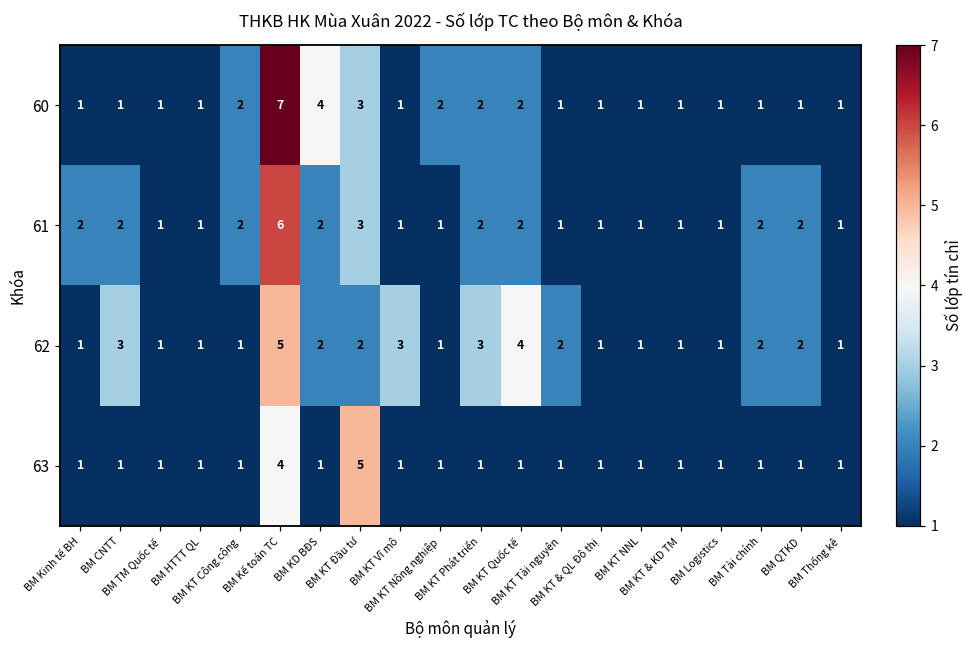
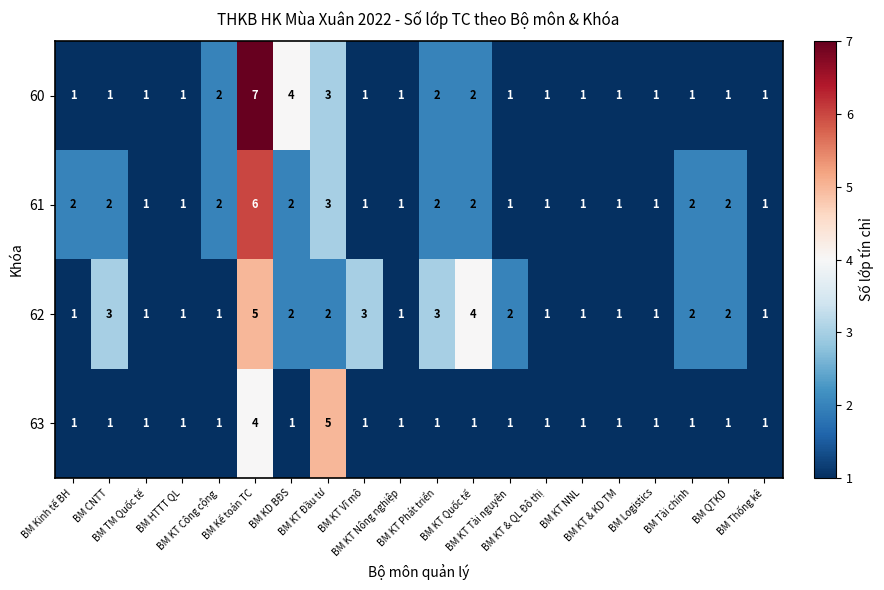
  {
    "60": {
      "BM Kinh tế BH": 1,
      "BM CNTT": 1,
      "BM TM Quốc tế": 1,
      "BM HTTT QL": 1,
      "BM KT Công cộng": 2,
      "BM Kế toán TC": 7,
      "BM KD BĐS": 4,
      "BM KT Đầu tư": 3,
      "BM KT Vĩ mô": 1,
-     "BM KT Nông nghiệp": 2,
+     "BM KT Nông nghiệp": 1,
      "BM KT Phát triển": 2,
      "BM KT Quốc tế": 2,
      "BM KT Tài nguyên": 1,
      "BM KT & QL Đô thị": 1,
      "BM KT NNL": 1,
      "BM KT & KD TM": 1,
      "BM Logistics": 1,
      "BM Tài chính": 1,
      "BM QTKD": 1,
      "BM Thống kê": 1
    },
    "61": {
      "BM Kinh tế BH": 2,
      "BM CNTT": 2,
      "BM TM Quốc tế": 1,
      "BM HTTT QL": 1,
      "BM KT Công cộng": 2,
      "BM Kế toán TC": 6,
      "BM KD BĐS": 2,
      "BM KT Đầu tư": 3,
      "BM KT Vĩ mô": 1,
      "BM KT Nông nghiệp": 1,
      "BM KT Phát triển": 2,
      "BM KT Quốc tế": 2,
      "BM KT Tài nguyên": 1,
      "BM KT & QL Đô thị": 1,
      "BM KT NNL": 1,
      "BM KT & KD TM": 1,
      "BM Logistics": 1,
      "BM Tài chính": 2,
      "BM QTKD": 2,
      "BM Thống kê": 1
    },
    "62": {
      "BM Kinh tế BH": 1,
      "BM CNTT": 3,
      "BM TM Quốc tế": 1,
      "BM HTTT QL": 1,
      "BM KT Công cộng": 1,
      "BM Kế toán TC": 5,
      "BM KD BĐS": 2,
      "BM KT Đầu tư": 2,
      "BM KT Vĩ mô": 3,
      "BM KT Nông nghiệp": 1,
      "BM KT Phát triển": 3,
      "BM KT Quốc tế": 4,
      "BM KT Tài nguyên": 2,
      "BM KT & QL Đô thị": 1,
      "BM KT NNL": 1,
      "BM KT & KD TM": 1,
      "BM Logistics": 1,
      "BM Tài chính": 2,
      "BM QTKD": 2,
      "BM Thống kê": 1
    },
    "63": {
      "BM Kinh tế BH": 1,
      "BM CNTT": 1,
      "BM TM Quốc tế": 1,
      "BM HTTT QL": 1,
      "BM KT Công cộng": 1,
      "BM Kế toán TC": 4,
      "BM KD BĐS": 1,
      "BM KT Đầu tư": 5,
      "BM KT Vĩ mô": 1,
      "BM KT Nông nghiệp": 1,
      "BM KT Phát triển": 1,
      "BM KT Quốc tế": 1,
      "BM KT Tài nguyên": 1,
      "BM KT & QL Đô thị": 1,
      "BM KT NNL": 1,
      "BM KT & KD TM": 1,
      "BM Logistics": 1,
      "BM Tài chính": 1,
      "BM QTKD": 1,
      "BM Thống kê": 1
    }
  }
